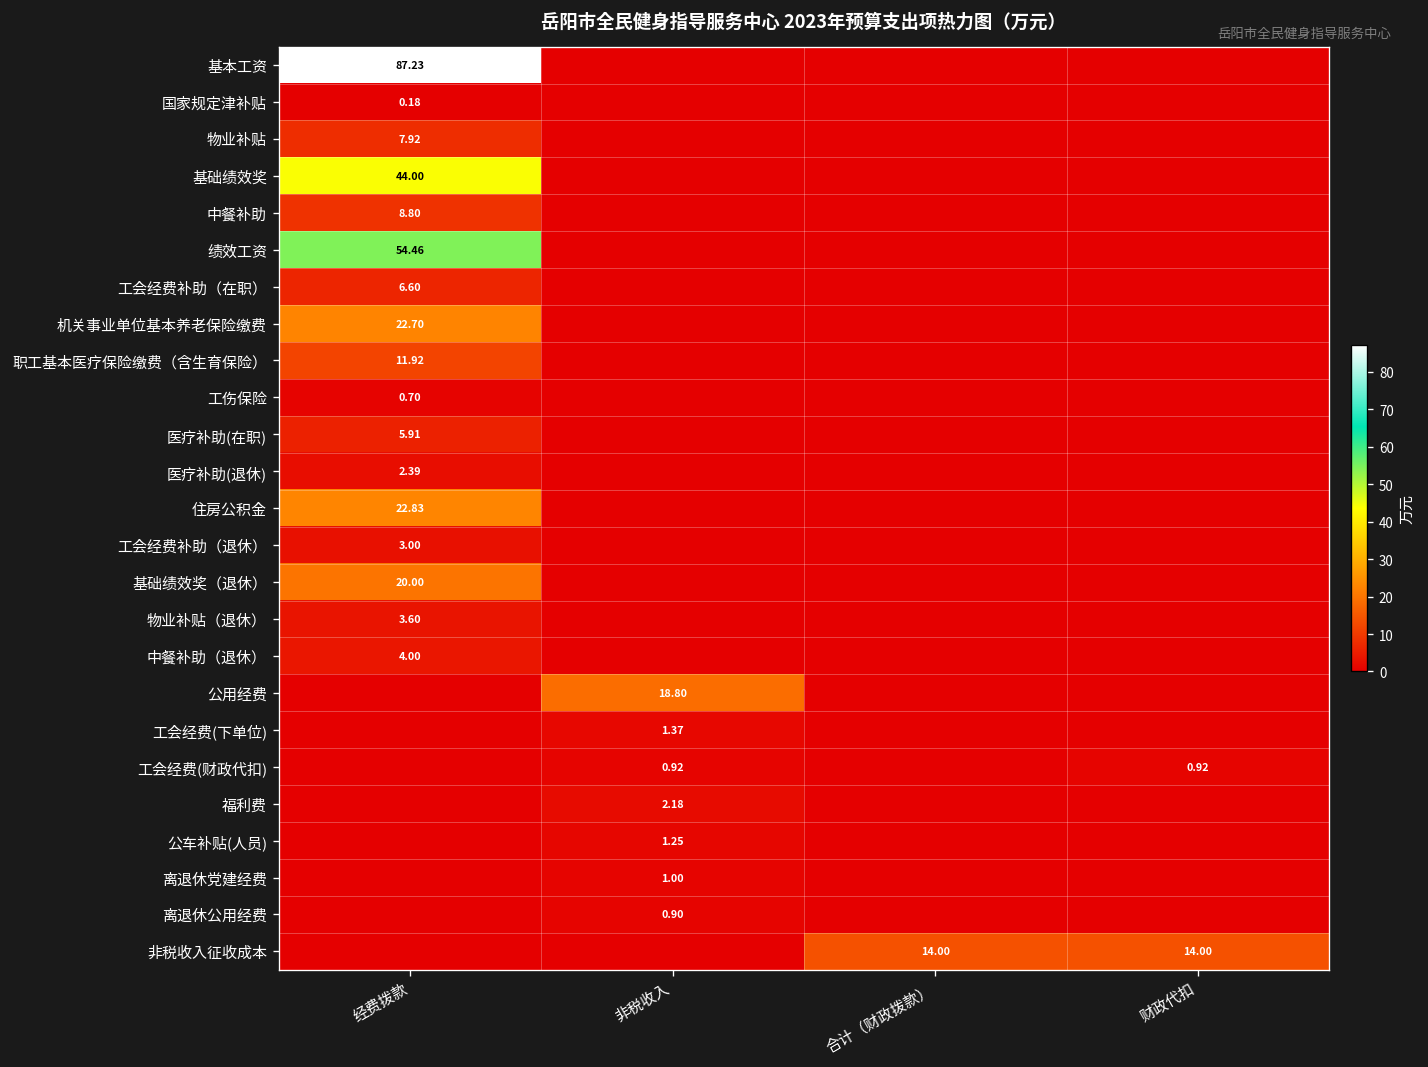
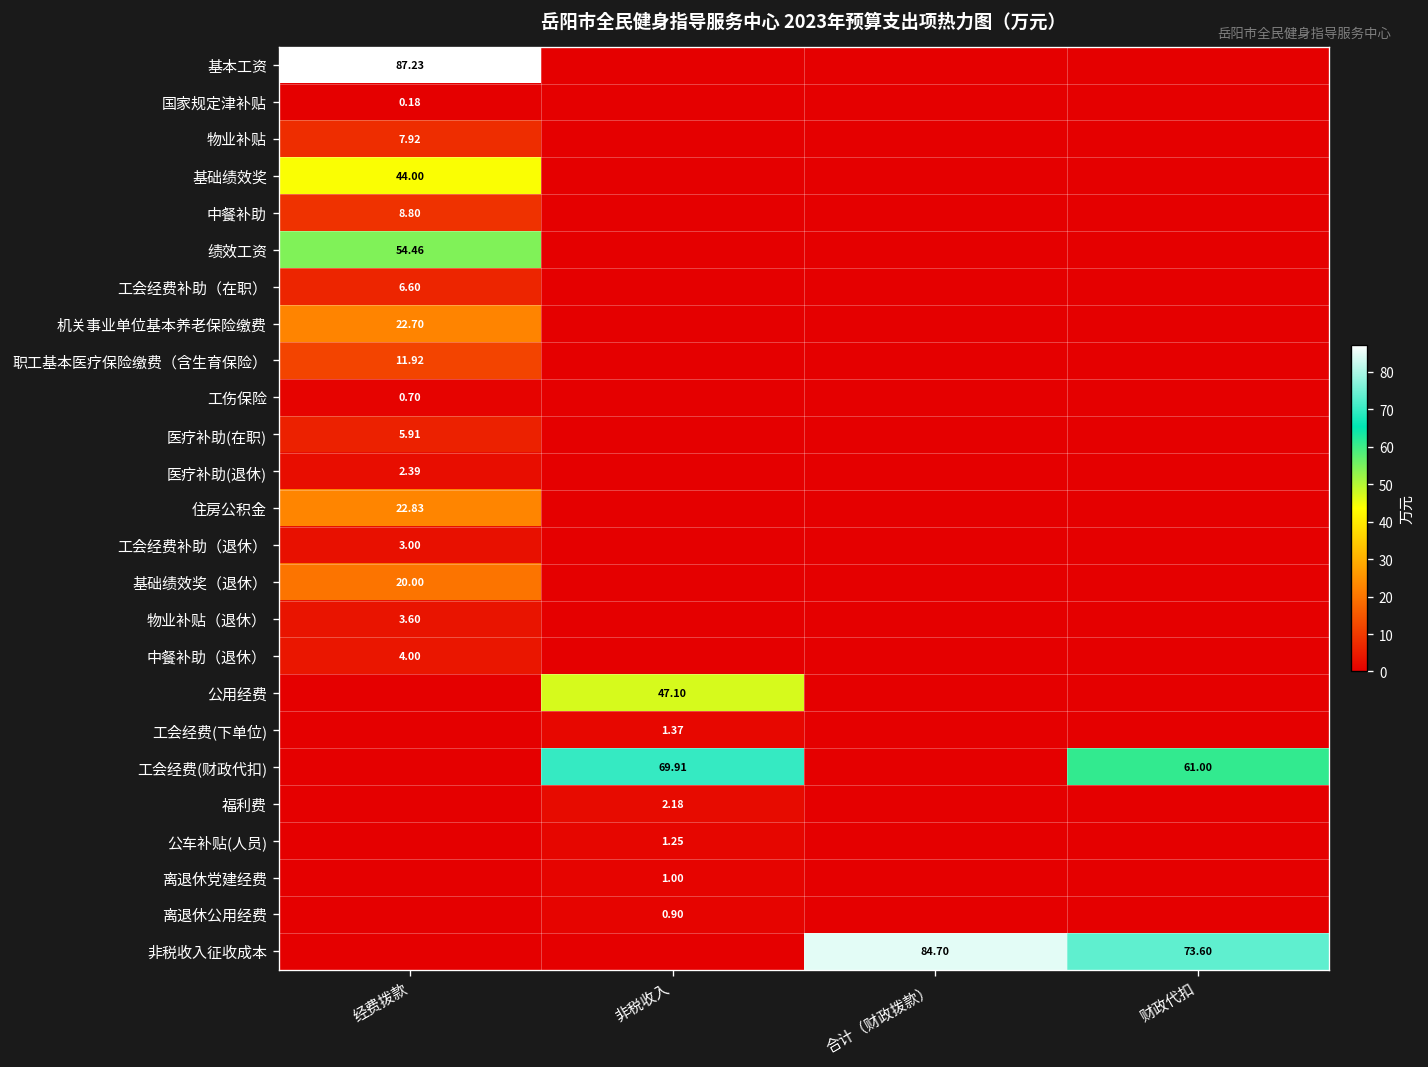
  {
    "基本工资": {
      "经费拨款": 87.23
    },
    "国家规定津补贴": {
      "经费拨款": 0.18
    },
    "物业补贴": {
      "经费拨款": 7.92
    },
    "基础绩效奖": {
      "经费拨款": 44.00
    },
    "中餐补助": {
      "经费拨款": 8.80
    },
    "绩效工资": {
      "经费拨款": 54.46
    },
    "工会经费补助（在职）": {
      "经费拨款": 6.60
    },
    "机关事业单位基本养老保险缴费": {
      "经费拨款": 22.70
    },
    "职工基本医疗保险缴费（含生育保险）": {
      "经费拨款": 11.92
    },
    "工伤保险": {
      "经费拨款": 0.70
    },
    "医疗补助(在职)": {
      "经费拨款": 5.91
    },
    "医疗补助(退休)": {
      "经费拨款": 2.39
    },
    "住房公积金": {
      "经费拨款": 22.83
    },
    "工会经费补助（退休）": {
      "经费拨款": 3.00
    },
    "基础绩效奖（退休）": {
      "经费拨款": 20.00
    },
    "物业补贴（退休）": {
      "经费拨款": 3.60
    },
    "中餐补助（退休）": {
      "经费拨款": 4.00
    },
    "公用经费": {
-     "非税收入": 18.80
+     "非税收入": 47.10
    },
    "工会经费(下单位)": {
      "非税收入": 1.37
    },
    "工会经费(财政代扣)": {
-     "非税收入": 0.92,
-     "财政代扣": 0.92
+     "非税收入": 69.91,
+     "财政代扣": 61.00
    },
    "福利费": {
      "非税收入": 2.18
    },
    "公车补贴(人员)": {
      "非税收入": 1.25
    },
    "离退休党建经费": {
      "非税收入": 1.00
    },
    "离退休公用经费": {
      "非税收入": 0.90
    },
    "非税收入征收成本": {
-     "合计（财政拨款）": 14.00,
-     "财政代扣": 14.00
+     "合计（财政拨款）": 84.70,
+     "财政代扣": 73.60
    }
  }
